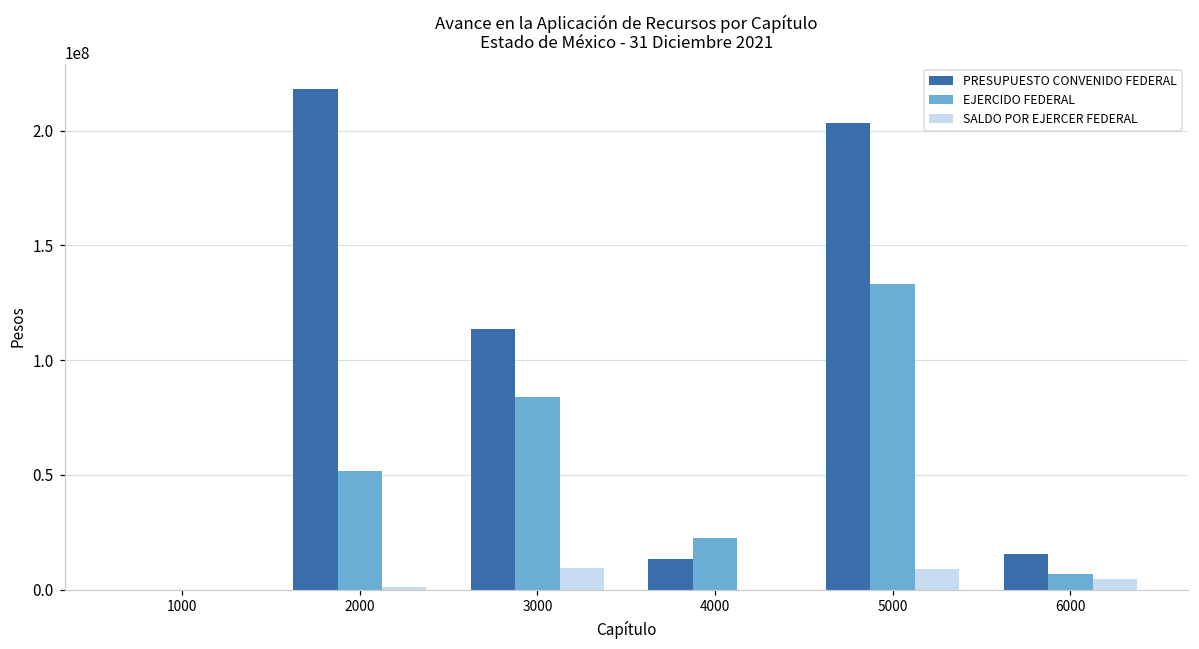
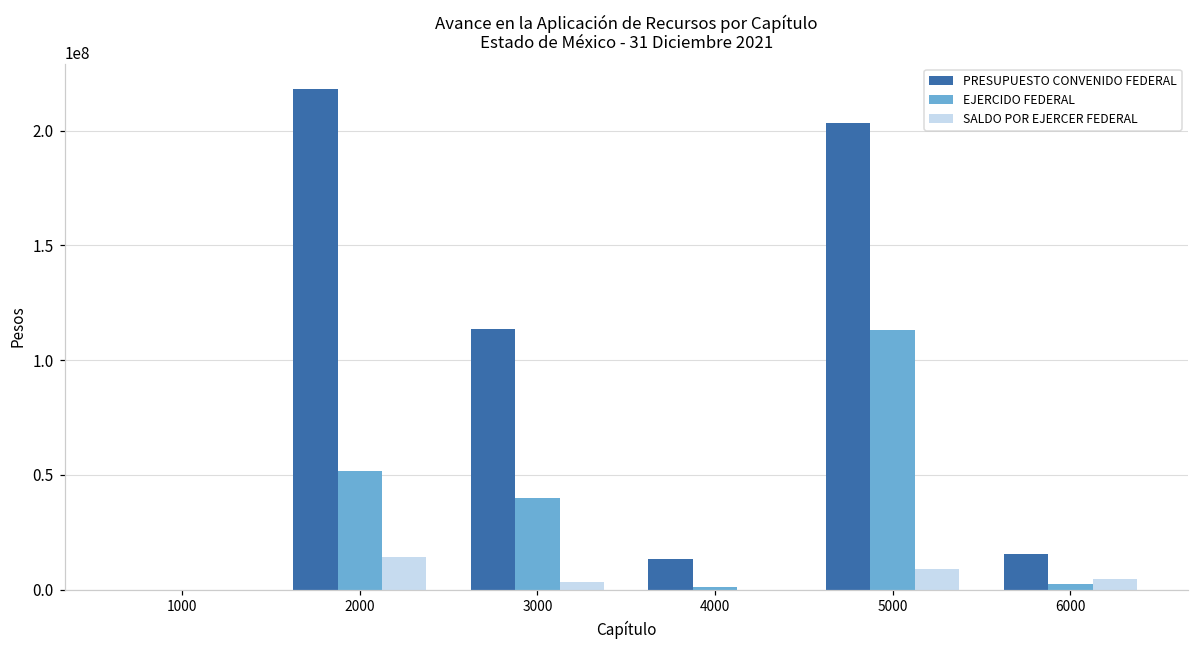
  {
    "PRESUPUESTO CONVENIDO FEDERAL": {
      "1000": 0,
      "2000": 218000000,
      "3000": 114000000,
      "4000": 14000000,
      "5000": 203000000,
      "6000": 15000000
    },
    "EJERCIDO FEDERAL": {
      "1000": 0,
      "2000": 52000000,
-     "3000": 84000000,
-     "4000": 22000000,
-     "5000": 133000000,
-     "6000": 7000000
+     "3000": 40000000,
+     "4000": 1000000,
+     "5000": 113000000,
+     "6000": 2000000
    },
    "SALDO POR EJERCER FEDERAL": {
      "1000": 0,
-     "2000": 1000000,
-     "3000": 9000000,
+     "2000": 14000000,
+     "3000": 3000000,
      "5000": 9000000,
      "6000": 5000000
    }
  }
